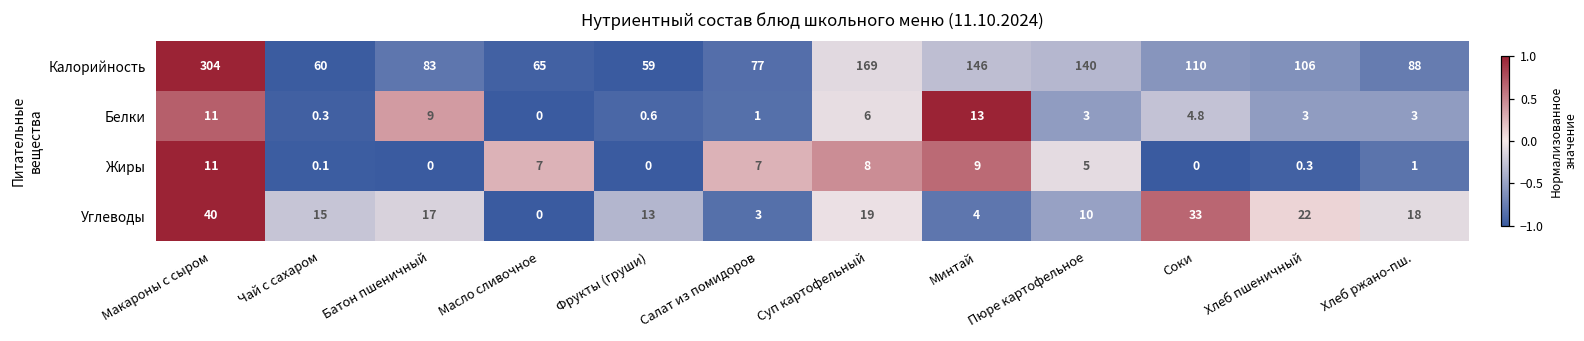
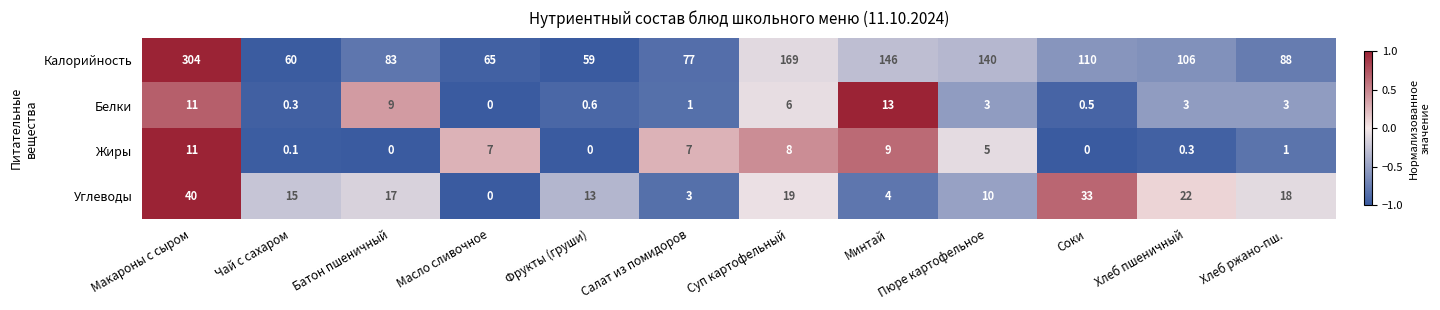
  {
    "Калорийность": {
      "Макароны с сыром": 304,
      "Чай с сахаром": 60,
      "Батон пшеничный": 83,
      "Масло сливочное": 65,
      "Фрукты (груши)": 59,
      "Салат из помидоров": 77,
      "Суп картофельный": 169,
      "Минтай": 146,
      "Пюре картофельное": 140,
      "Соки": 110,
      "Хлеб пшеничный": 106,
      "Хлеб ржано-пш.": 88
    },
    "Белки": {
      "Макароны с сыром": 11,
      "Чай с сахаром": 0.3,
      "Батон пшеничный": 9,
      "Масло сливочное": 0,
      "Фрукты (груши)": 0.6,
      "Салат из помидоров": 1,
      "Суп картофельный": 6,
      "Минтай": 13,
      "Пюре картофельное": 3,
-     "Соки": 4.8,
+     "Соки": 0.5,
      "Хлеб пшеничный": 3,
      "Хлеб ржано-пш.": 3
    },
    "Жиры": {
      "Макароны с сыром": 11,
      "Чай с сахаром": 0.1,
      "Батон пшеничный": 0,
      "Масло сливочное": 7,
      "Фрукты (груши)": 0,
      "Салат из помидоров": 7,
      "Суп картофельный": 8,
      "Минтай": 9,
      "Пюре картофельное": 5,
      "Соки": 0,
      "Хлеб пшеничный": 0.3,
      "Хлеб ржано-пш.": 1
    },
    "Углеводы": {
      "Макароны с сыром": 40,
      "Чай с сахаром": 15,
      "Батон пшеничный": 17,
      "Масло сливочное": 0,
      "Фрукты (груши)": 13,
      "Салат из помидоров": 3,
      "Суп картофельный": 19,
      "Минтай": 4,
      "Пюре картофельное": 10,
      "Соки": 33,
      "Хлеб пшеничный": 22,
      "Хлеб ржано-пш.": 18
    }
  }
